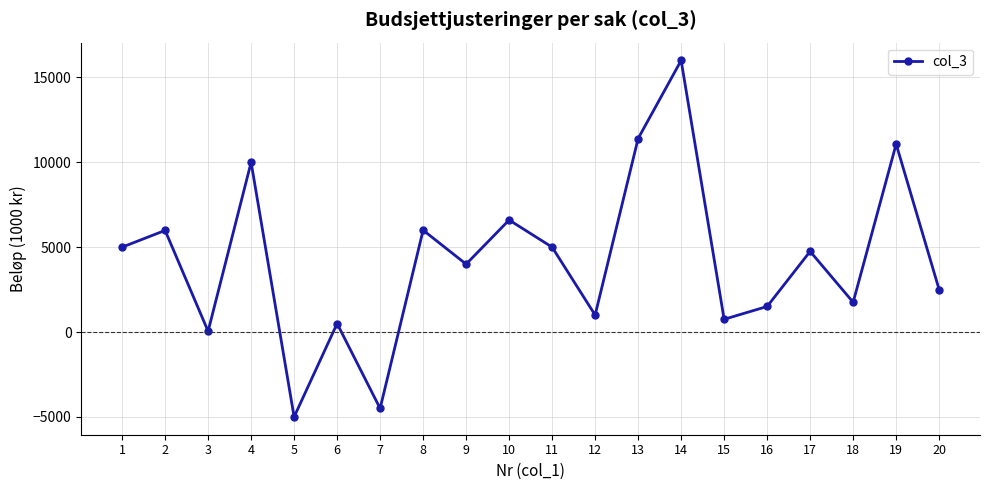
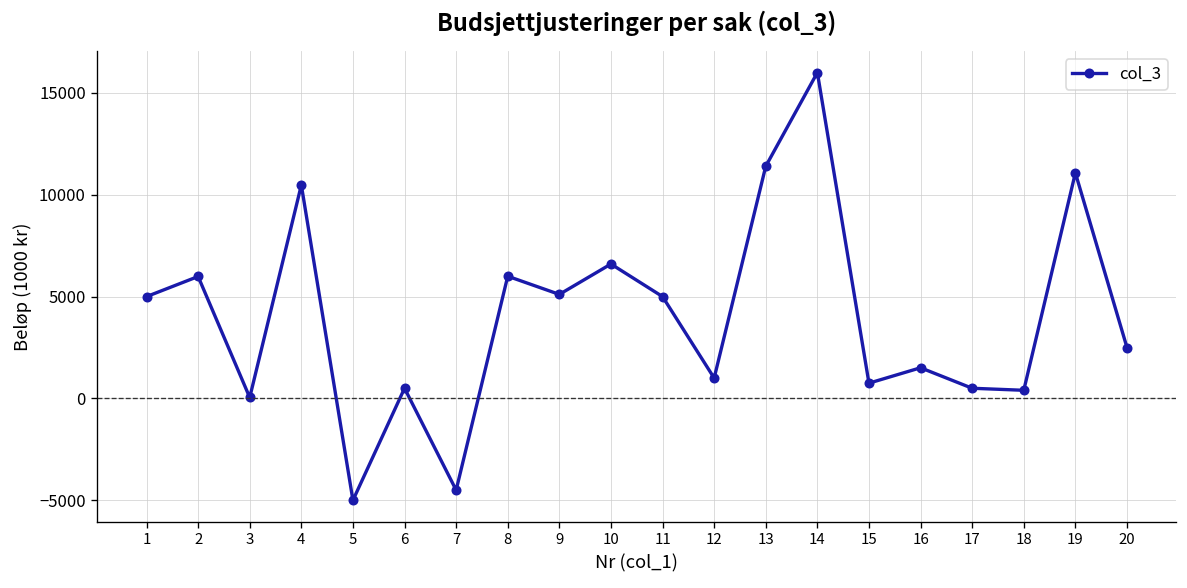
  {
    "1": 5000,
    "2": 6000,
    "3": 0,
-   "4": 10000,
+   "4": 10500,
    "5": -5000,
    "6": 500,
    "7": -4500,
    "8": 6000,
-   "9": 4000,
+   "9": 5100,
    "10": 6600,
    "11": 5000,
    "12": 1000,
    "13": 11400,
    "14": 16000,
    "15": 800,
    "16": 1500,
-   "17": 4800,
-   "18": 1800,
+   "17": 500,
+   "18": 400,
    "19": 11100,
    "20": 2500
  }
